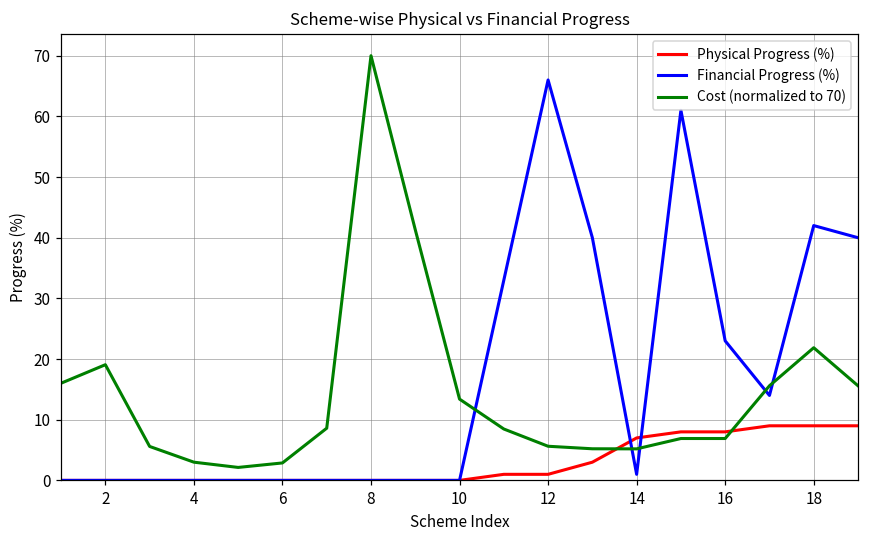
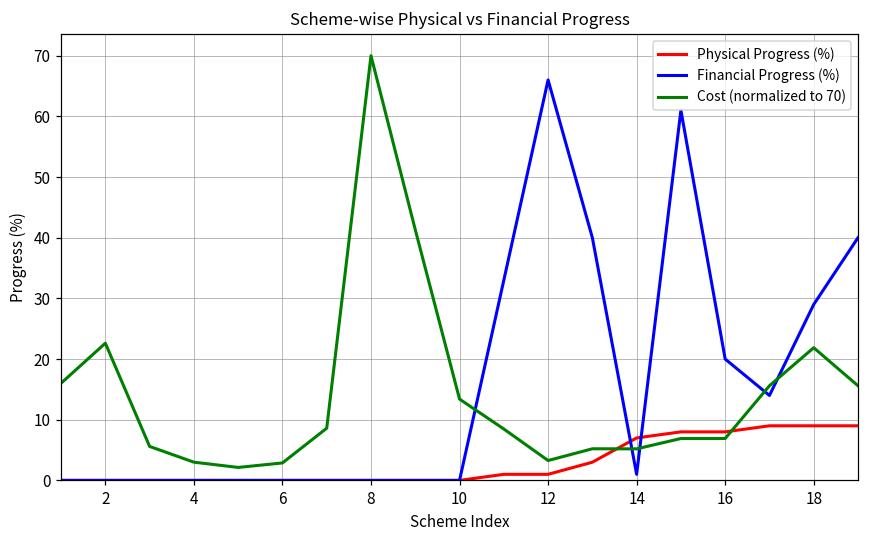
  {
    "Physical Progress (%)": {
      "12": 1,
      "14": 7,
      "16": 8,
      "18": 9
    },
    "Financial Progress (%)": {
      "12": 66,
      "14": 1,
-     "16": 23,
-     "18": 42
+     "16": 20,
+     "18": 29
    },
    "Cost (normalized to 70)": {
-     "2": 19,
+     "2": 23,
      "4": 3,
      "6": 3,
      "8": 70,
      "10": 13,
-     "12": 6,
+     "12": 3,
      "14": 5,
      "16": 7,
      "18": 22
    }
  }
